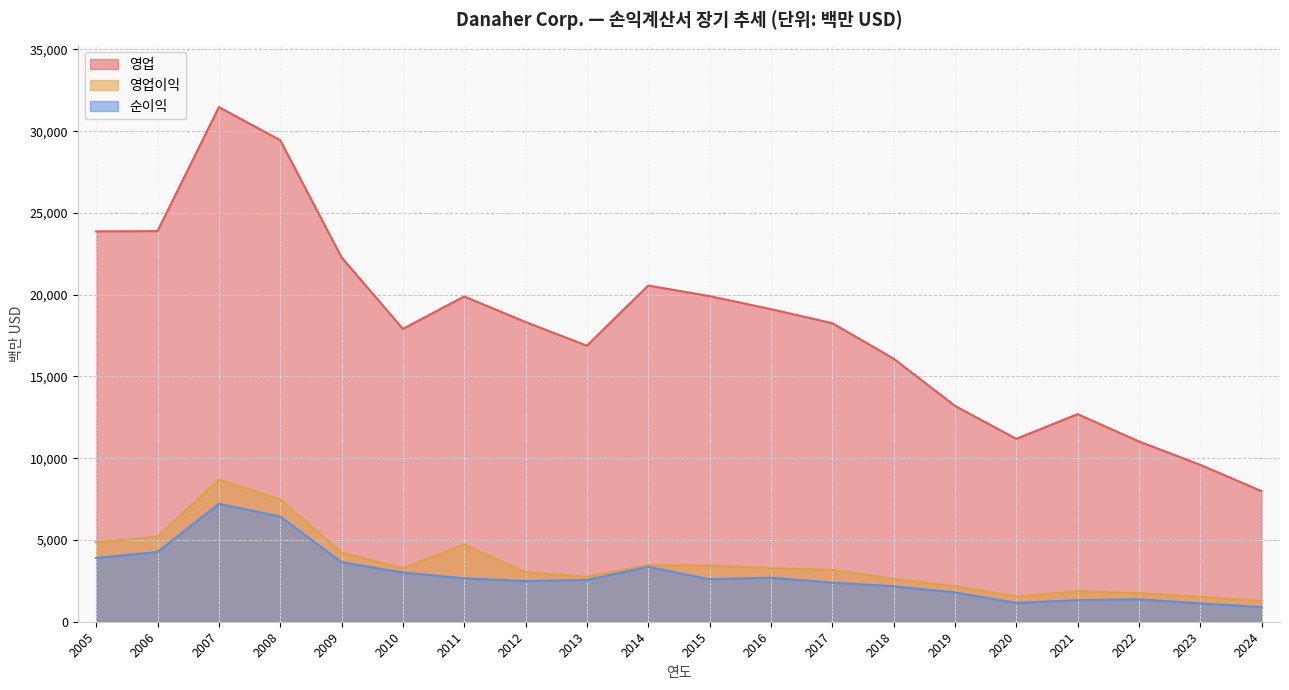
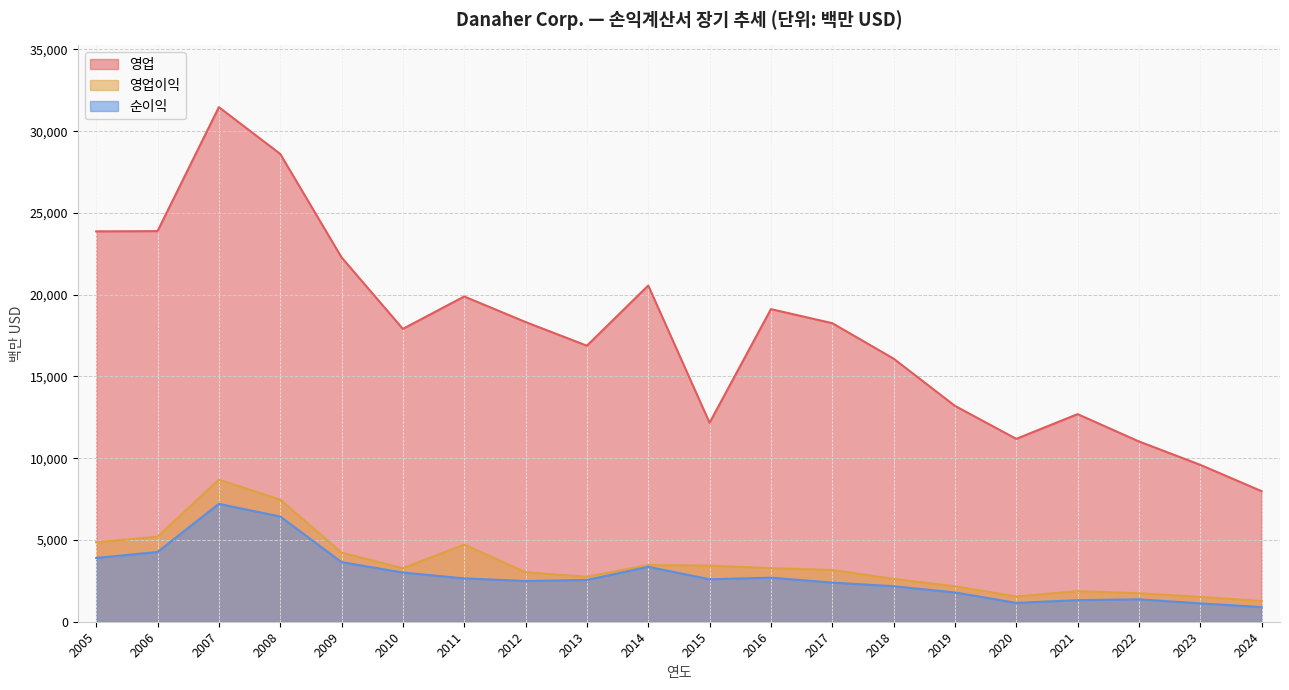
  {
    "영업": {
      "2005": "23,900",
      "2006": "23,900",
      "2007": "31,500",
-     "2008": "29,500",
+     "2008": "28,600",
      "2009": "22,300",
      "2010": "17,900",
      "2011": "19,900",
      "2012": "18,300",
      "2013": "16,900",
      "2014": "20,600",
-     "2015": "19,900",
+     "2015": "12,200",
      "2016": "19,100",
      "2017": "18,300",
      "2018": "16,100",
      "2019": "13,200",
      "2020": "11,200",
      "2021": "12,700",
      "2022": "11,000",
      "2023": "9,600",
      "2024": "8,000"
    },
    "영업이익": {
      "2005": "4,900",
      "2006": "5,200",
      "2007": "8,700",
      "2008": "7,500",
      "2009": "4,200",
      "2010": "3,300",
      "2011": "4,700",
      "2012": "3,000",
      "2013": "2,800",
      "2015": "3,400",
      "2016": "3,300",
      "2017": "3,200",
      "2018": "2,600",
      "2019": "2,200",
      "2020": "1,500",
      "2021": "1,900",
      "2022": "1,700",
      "2023": "1,500",
      "2024": "1,300"
    },
    "순이익": {
      "2005": "3,900",
      "2006": "4,300",
      "2007": "7,200",
      "2008": "6,400",
      "2009": "3,600",
      "2010": "3,000",
      "2011": "2,700",
      "2012": "2,500",
      "2013": "2,600",
      "2015": "2,600",
      "2016": "2,700",
      "2017": "2,400",
      "2018": "2,200",
      "2019": "1,800",
      "2020": "1,200",
      "2021": "1,300",
      "2022": "1,400",
      "2023": "1,100",
      "2024": "900"
    }
  }
